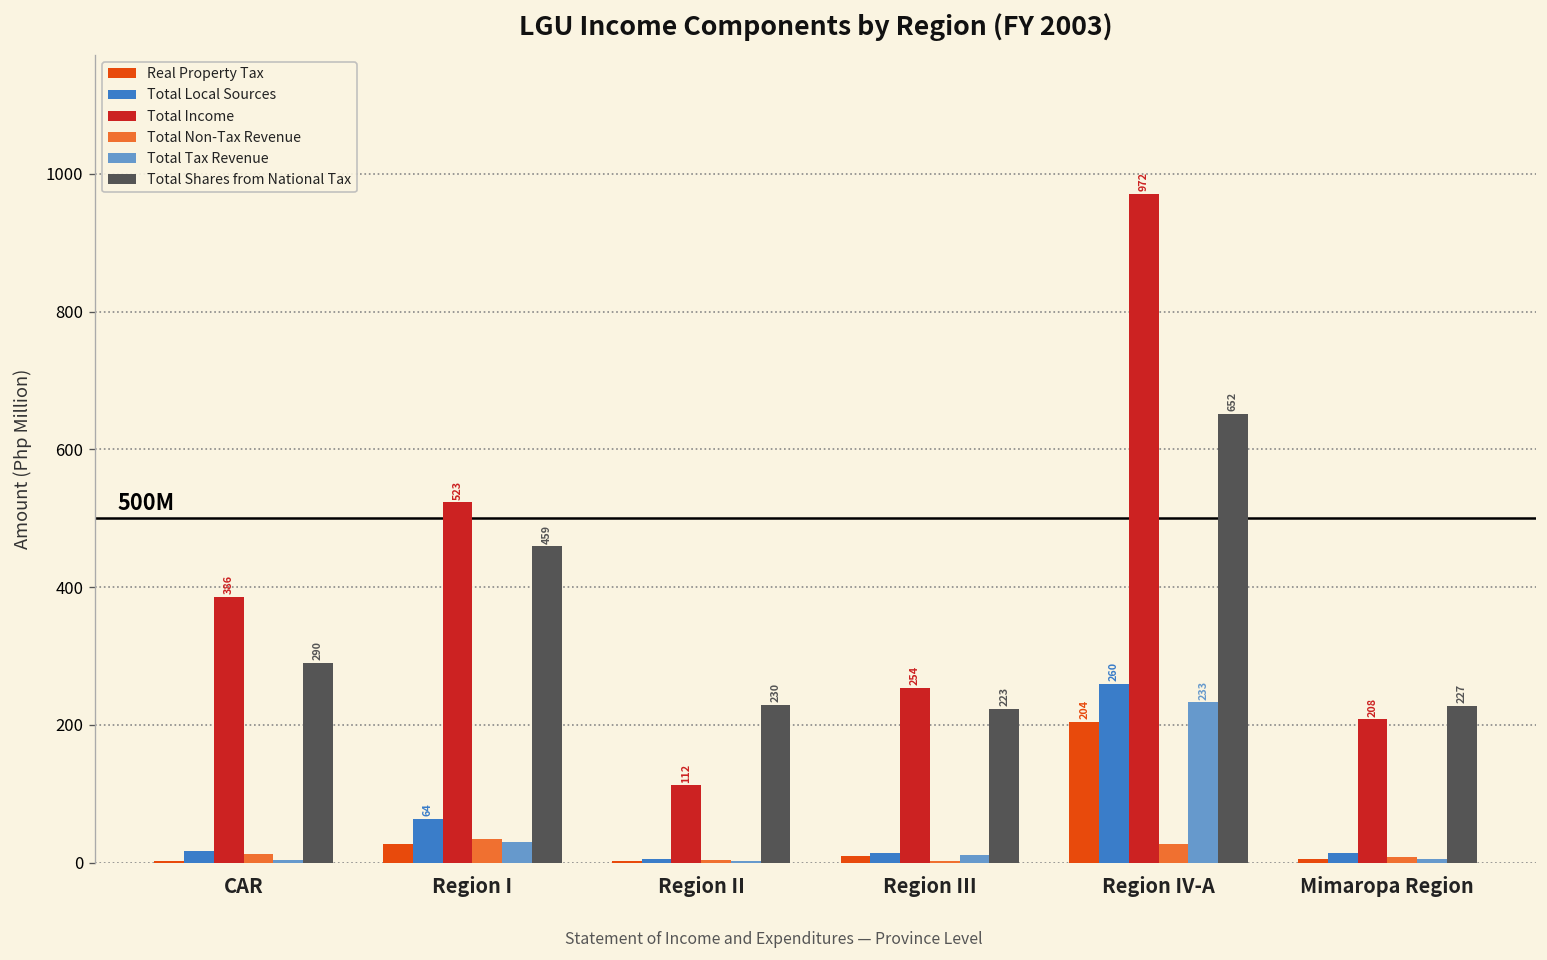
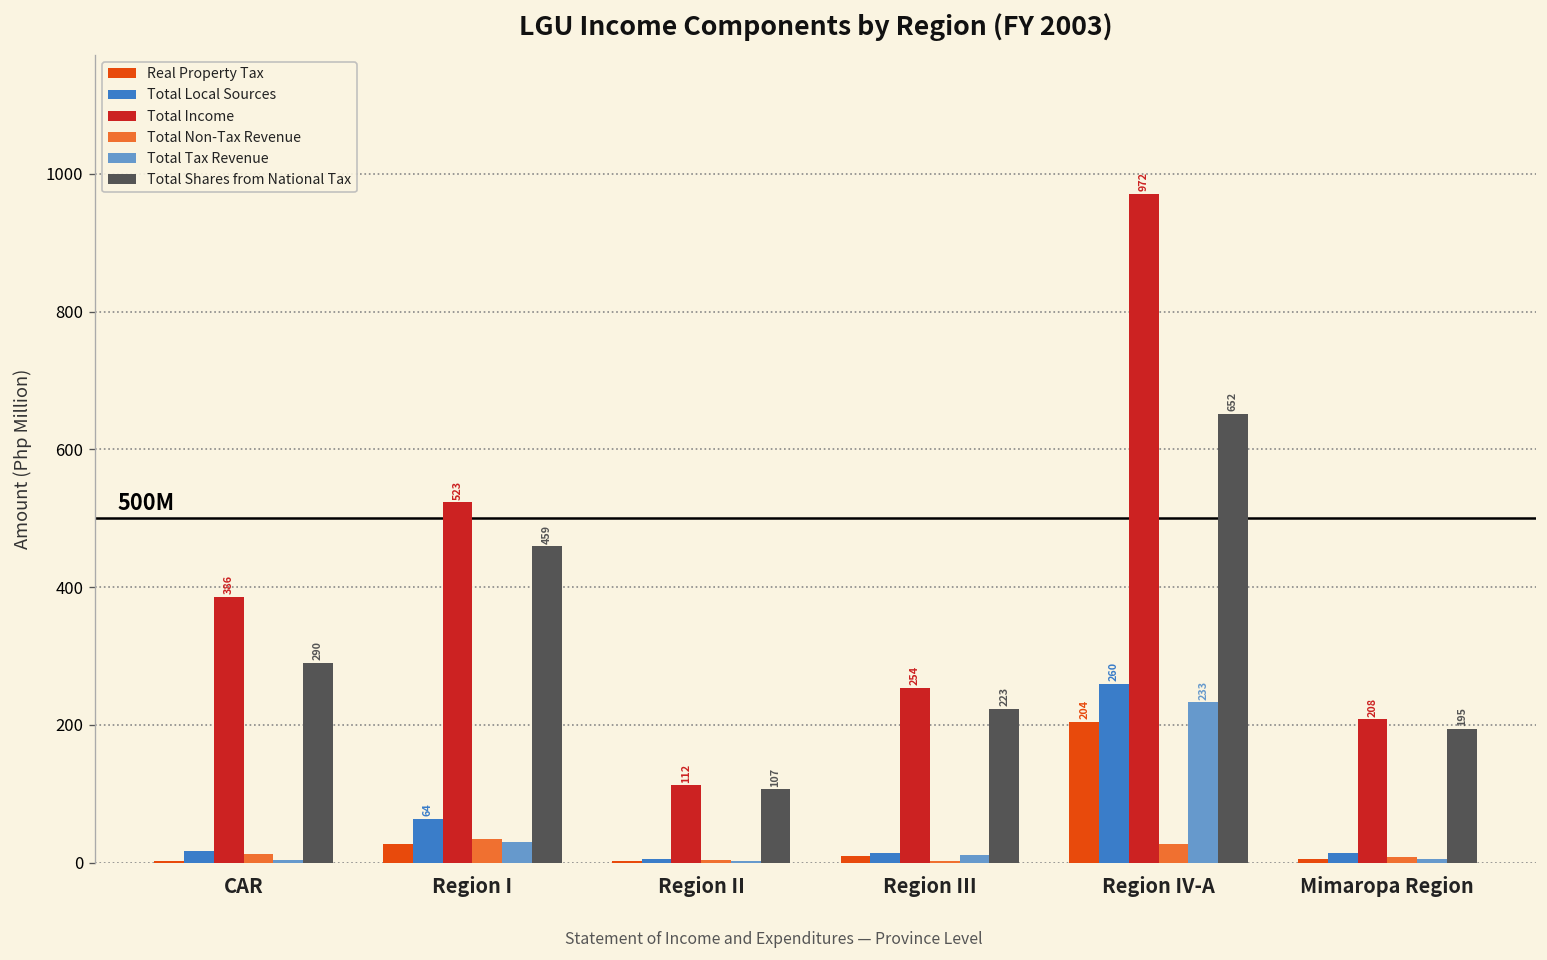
  {
    "Total Shares from National Tax": {
      "CAR": 290,
      "Region I": 459,
-     "Region II": 230,
+     "Region II": 107,
      "Region III": 223,
      "Region IV-A": 652,
-     "Mimaropa Region": 227
+     "Mimaropa Region": 195
    }
  }
